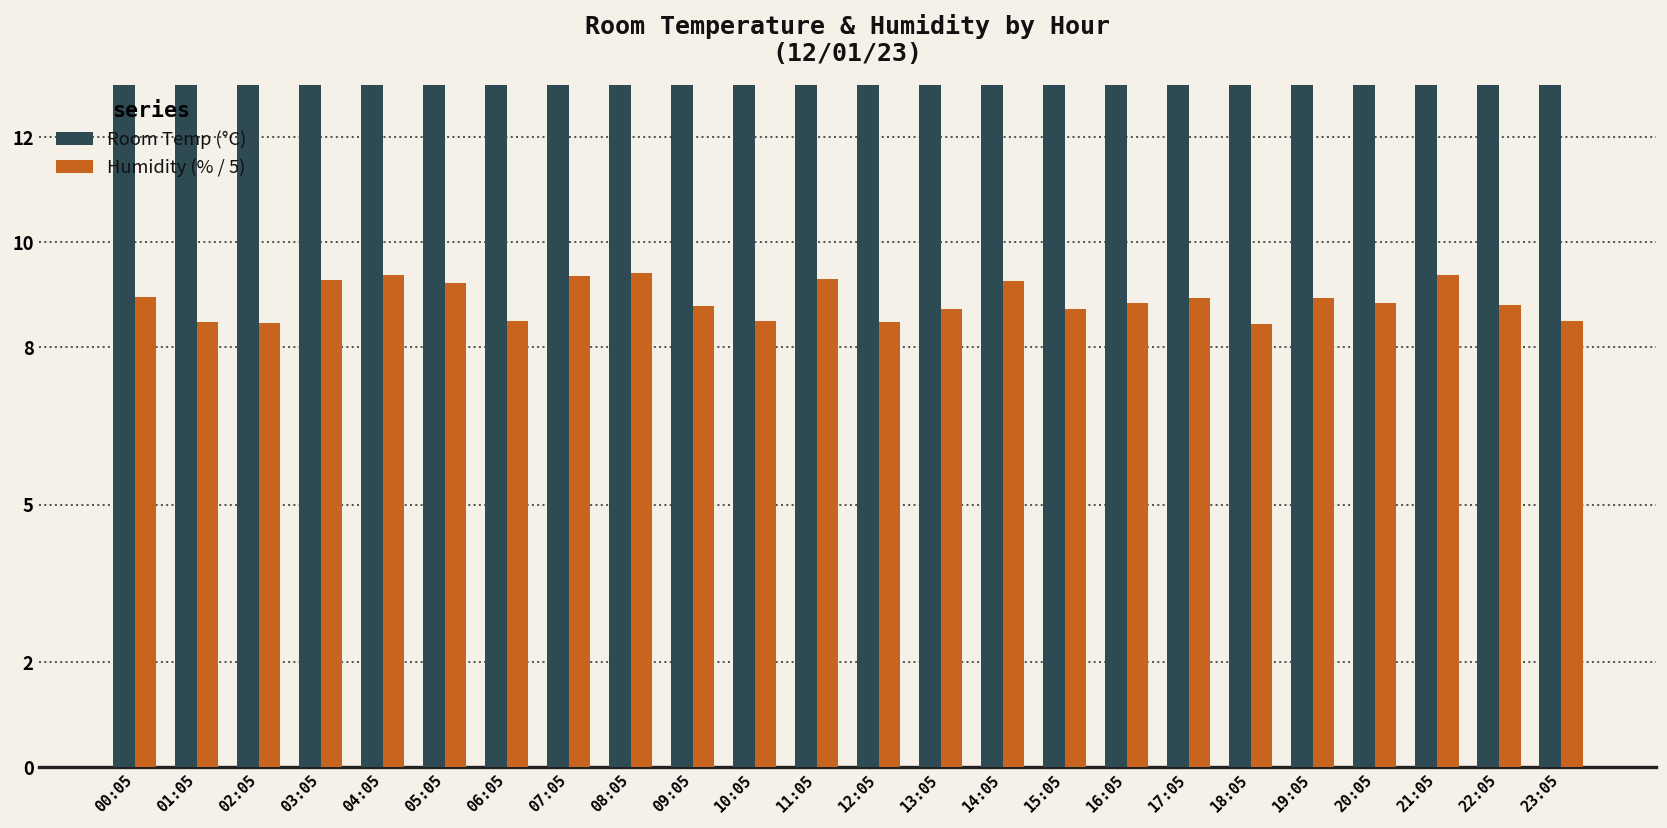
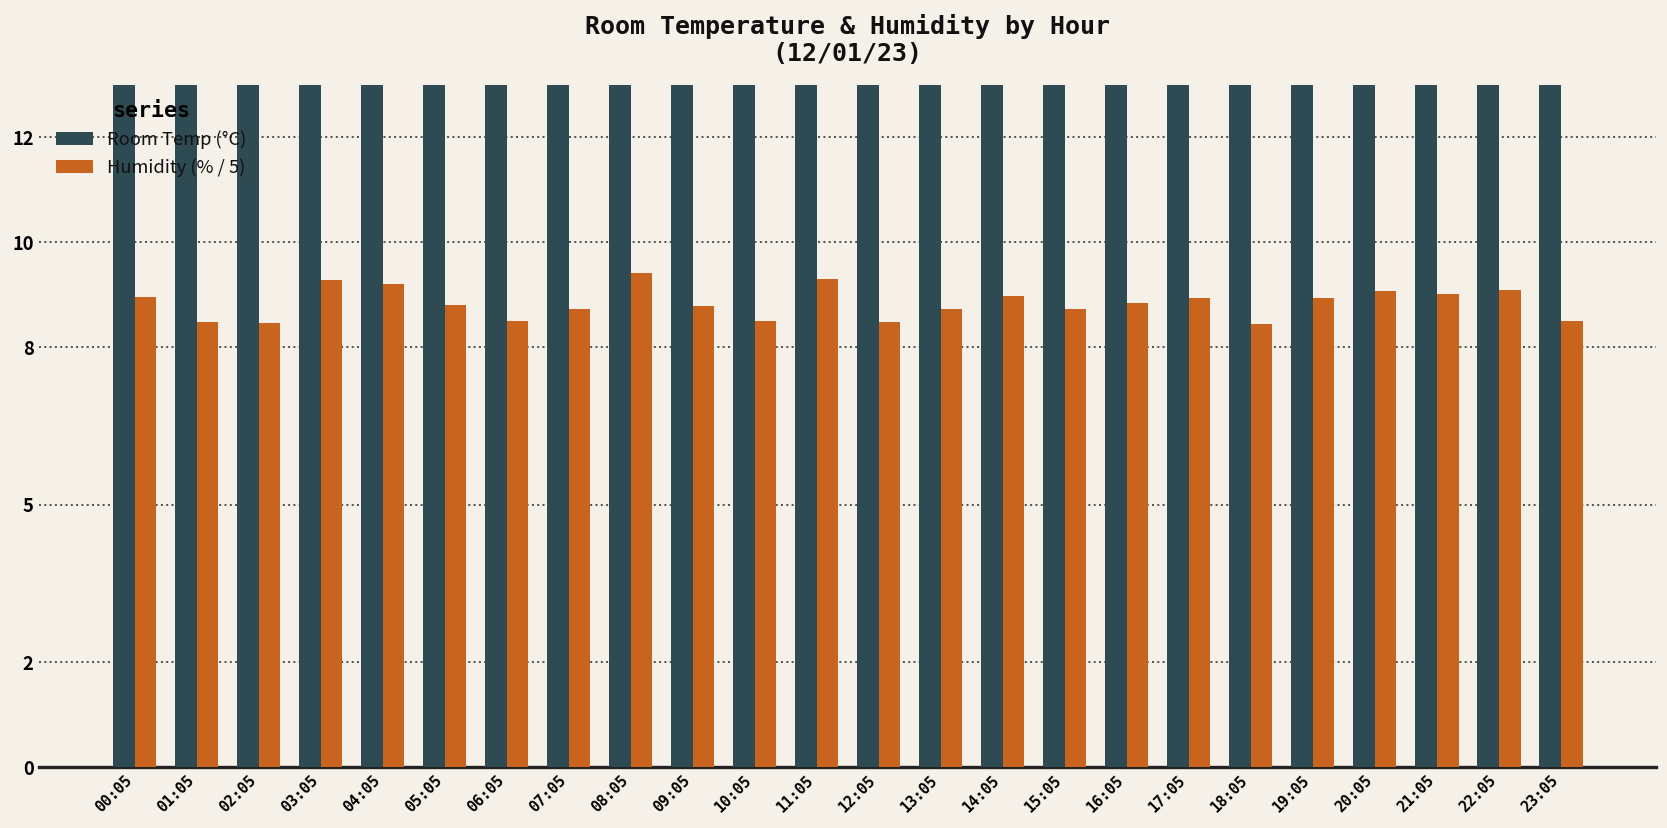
  {
    "Humidity (% / 5)": {
      "00:05": 9.0,
      "01:05": 8.5,
      "02:05": 8.5,
      "03:05": 9.3,
-     "04:05": 9.4,
-     "05:05": 9.2,
+     "04:05": 9.2,
+     "05:05": 8.8,
      "06:05": 8.5,
-     "07:05": 9.4,
+     "07:05": 8.7,
      "08:05": 9.4,
      "09:05": 8.8,
      "10:05": 8.5,
      "11:05": 9.3,
      "12:05": 8.5,
      "13:05": 8.7,
-     "14:05": 9.3,
+     "14:05": 9.0,
      "15:05": 8.7,
      "16:05": 8.8,
      "17:05": 8.9,
      "18:05": 8.4,
      "19:05": 8.9,
-     "20:05": 8.9,
-     "21:05": 9.4,
-     "22:05": 8.8,
+     "20:05": 9.1,
+     "21:05": 9.0,
+     "22:05": 9.1,
      "23:05": 8.5
    }
  }
